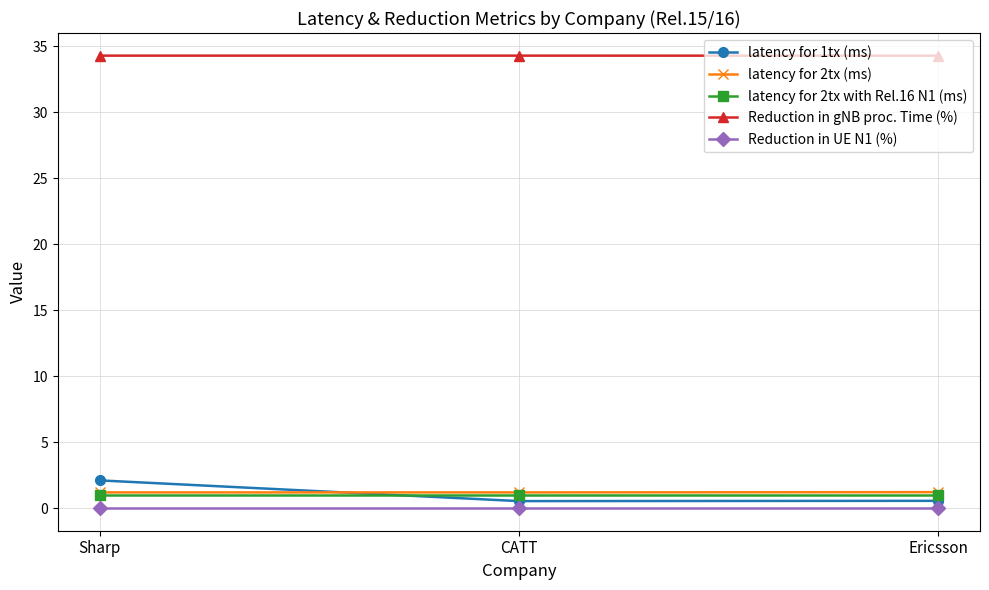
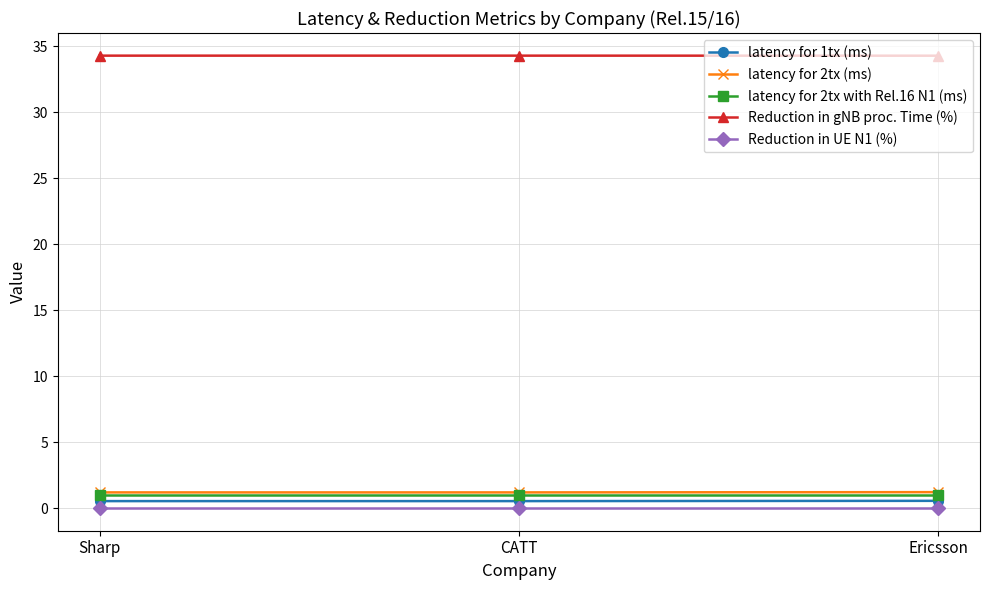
  {
    "latency for 1tx (ms)": {
-     "Sharp": 2.1,
+     "Sharp": 0.5,
      "CATT": 0.5,
      "Ericsson": 0.6
    },
    "latency for 2tx (ms)": {
      "Sharp": 1.2,
      "CATT": 1.2,
      "Ericsson": 1.2
    },
    "latency for 2tx with Rel.16 N1 (ms)": {
      "Sharp": 1.0,
      "CATT": 1.0,
      "Ericsson": 1.0
    },
    "Reduction in gNB proc. Time (%)": {
      "Sharp": 34.3,
      "CATT": 34.3
    },
    "Reduction in UE N1 (%)": {
      "Sharp": 0.0,
      "CATT": 0.0,
      "Ericsson": 0.0
    }
  }
